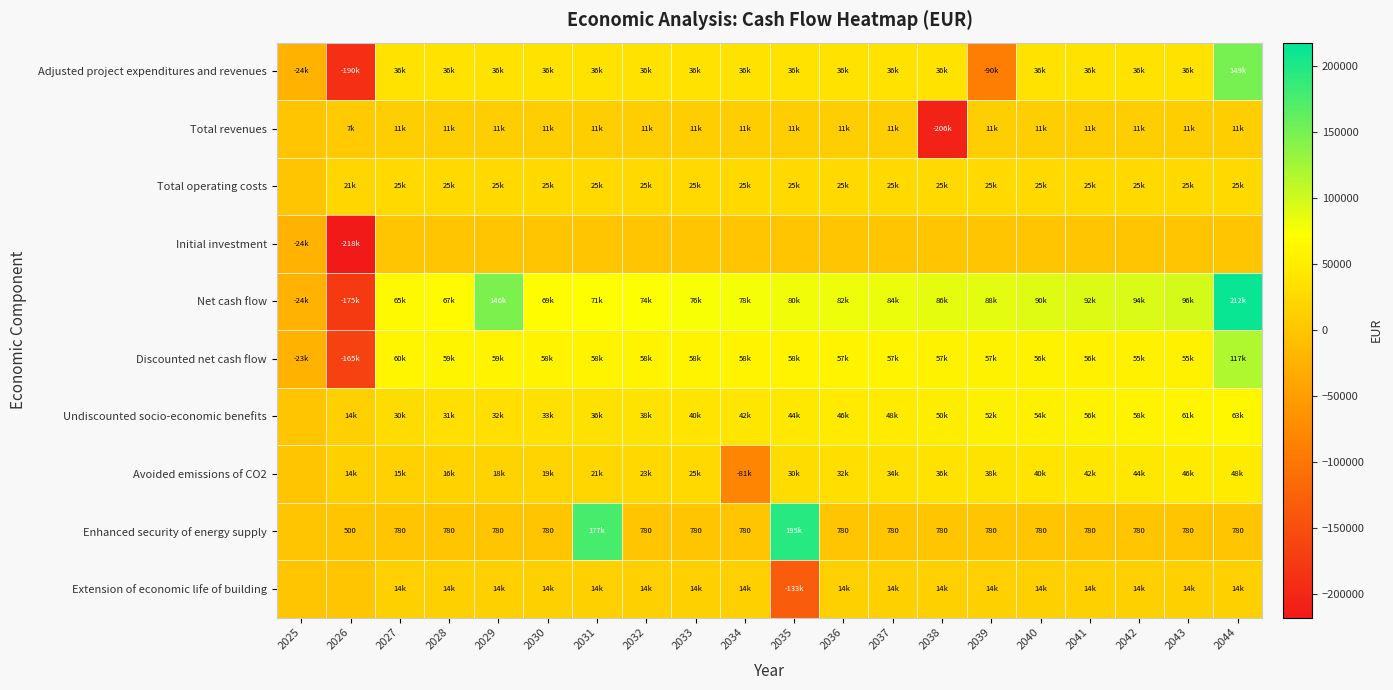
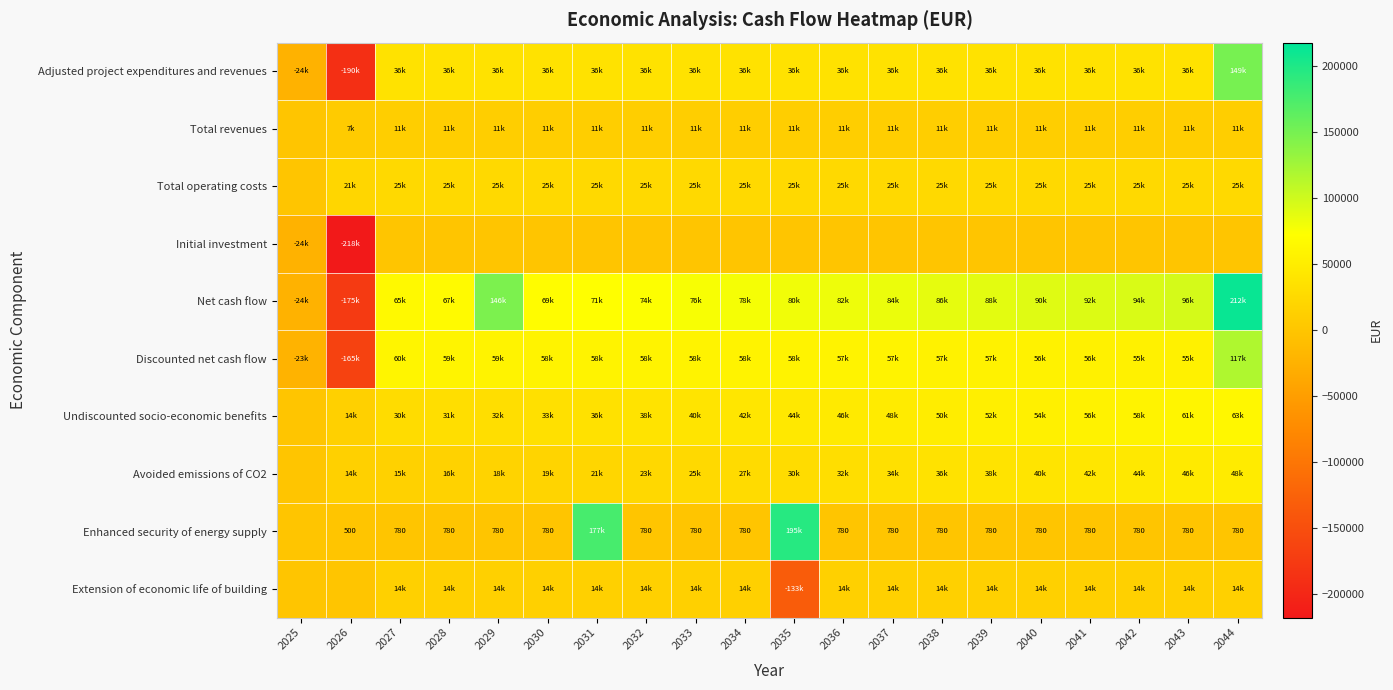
  {
    "Adjusted project expenditures and revenues": {
      "2025": "-24k",
      "2026": "-190k",
      "2027": "36k",
      "2028": "36k",
      "2029": "36k",
      "2030": "36k",
      "2031": "36k",
      "2032": "36k",
      "2033": "36k",
      "2034": "36k",
      "2035": "36k",
      "2036": "36k",
      "2037": "36k",
      "2038": "36k",
-     "2039": "-90k",
+     "2039": "36k",
      "2040": "36k",
      "2041": "36k",
      "2042": "36k",
      "2043": "36k",
      "2044": "149k"
    },
    "Total revenues": {
      "2026": "7k",
      "2027": "11k",
      "2028": "11k",
      "2029": "11k",
      "2030": "11k",
      "2031": "11k",
      "2032": "11k",
      "2033": "11k",
      "2034": "11k",
      "2035": "11k",
      "2036": "11k",
      "2037": "11k",
-     "2038": "-206k",
+     "2038": "11k",
      "2039": "11k",
      "2040": "11k",
      "2041": "11k",
      "2042": "11k",
      "2043": "11k",
      "2044": "11k"
    },
    "Total operating costs": {
      "2026": "21k",
      "2027": "25k",
      "2028": "25k",
      "2029": "25k",
      "2030": "25k",
      "2031": "25k",
      "2032": "25k",
      "2033": "25k",
      "2034": "25k",
      "2035": "25k",
      "2036": "25k",
      "2037": "25k",
      "2038": "25k",
      "2039": "25k",
      "2040": "25k",
      "2041": "25k",
      "2042": "25k",
      "2043": "25k",
      "2044": "25k"
    },
    "Initial investment": {
      "2025": "-24k",
      "2026": "-218k"
    },
    "Net cash flow": {
      "2025": "-24k",
      "2026": "-175k",
      "2027": "65k",
      "2028": "67k",
      "2029": "146k",
      "2030": "69k",
      "2031": "71k",
      "2032": "74k",
      "2033": "76k",
      "2034": "78k",
      "2035": "80k",
      "2036": "82k",
      "2037": "84k",
      "2038": "86k",
      "2039": "88k",
      "2040": "90k",
      "2041": "92k",
      "2042": "94k",
      "2043": "96k",
      "2044": "212k"
    },
    "Discounted net cash flow": {
      "2025": "-23k",
      "2026": "-165k",
      "2027": "60k",
      "2028": "59k",
      "2029": "59k",
      "2030": "58k",
      "2031": "58k",
      "2032": "58k",
      "2033": "58k",
      "2034": "58k",
      "2035": "58k",
      "2036": "57k",
      "2037": "57k",
      "2038": "57k",
      "2039": "57k",
      "2040": "56k",
      "2041": "56k",
      "2042": "55k",
      "2043": "55k",
      "2044": "117k"
    },
    "Undiscounted socio-economic benefits": {
      "2026": "14k",
      "2027": "30k",
      "2028": "31k",
      "2029": "32k",
      "2030": "33k",
      "2031": "36k",
      "2032": "38k",
      "2033": "40k",
      "2034": "42k",
      "2035": "44k",
      "2036": "46k",
      "2037": "48k",
      "2038": "50k",
      "2039": "52k",
      "2040": "54k",
      "2041": "56k",
      "2042": "58k",
      "2043": "61k",
      "2044": "63k"
    },
    "Avoided emissions of CO2": {
      "2026": "14k",
      "2027": "15k",
      "2028": "16k",
      "2029": "18k",
      "2030": "19k",
      "2031": "21k",
      "2032": "23k",
      "2033": "25k",
-     "2034": "-81k",
+     "2034": "27k",
      "2035": "30k",
      "2036": "32k",
      "2037": "34k",
      "2038": "36k",
      "2039": "38k",
      "2040": "40k",
      "2041": "42k",
      "2042": "44k",
      "2043": "46k",
      "2044": "48k"
    },
    "Enhanced security of energy supply": {
      "2026": "500",
      "2027": "780",
      "2028": "780",
      "2029": "780",
      "2030": "780",
      "2031": "177k",
      "2032": "780",
      "2033": "780",
      "2034": "780",
      "2035": "195k",
      "2036": "780",
      "2037": "780",
      "2038": "780",
      "2039": "780",
      "2040": "780",
      "2041": "780",
      "2042": "780",
      "2043": "780",
      "2044": "780"
    },
    "Extension of economic life of building": {
      "2027": "14k",
      "2028": "14k",
      "2029": "14k",
      "2030": "14k",
      "2031": "14k",
      "2032": "14k",
      "2033": "14k",
      "2034": "14k",
      "2035": "-133k",
      "2036": "14k",
      "2037": "14k",
      "2038": "14k",
      "2039": "14k",
      "2040": "14k",
      "2041": "14k",
      "2042": "14k",
      "2043": "14k",
      "2044": "14k"
    }
  }
